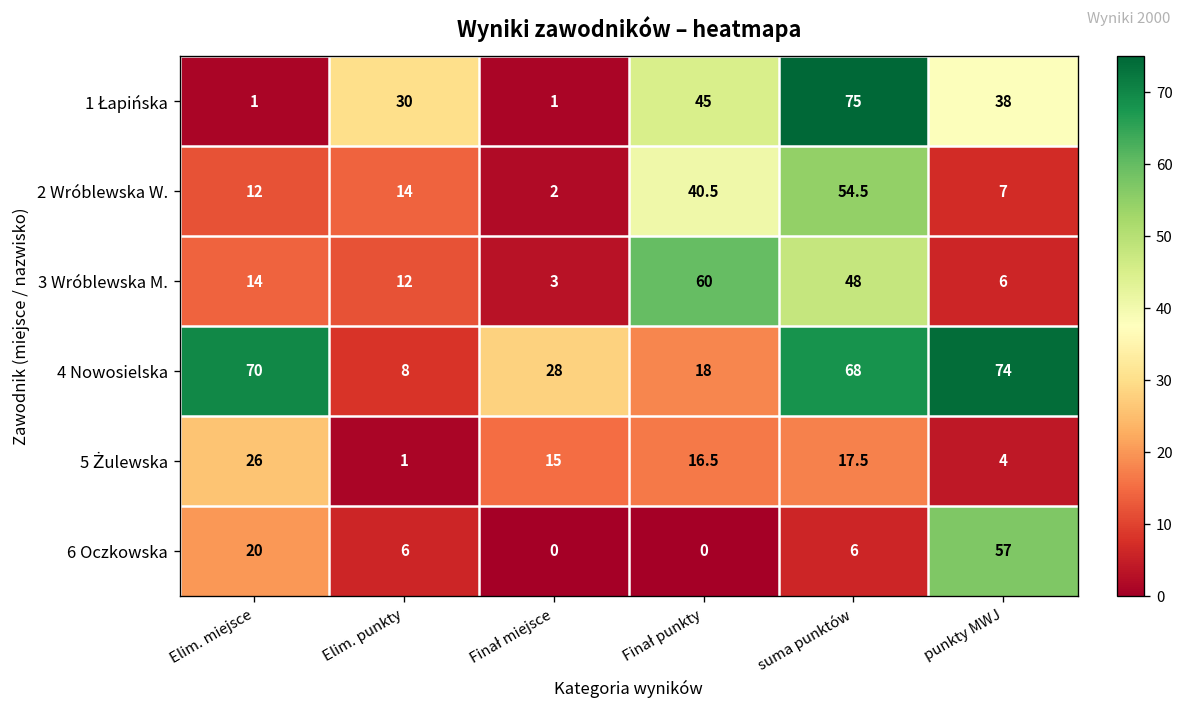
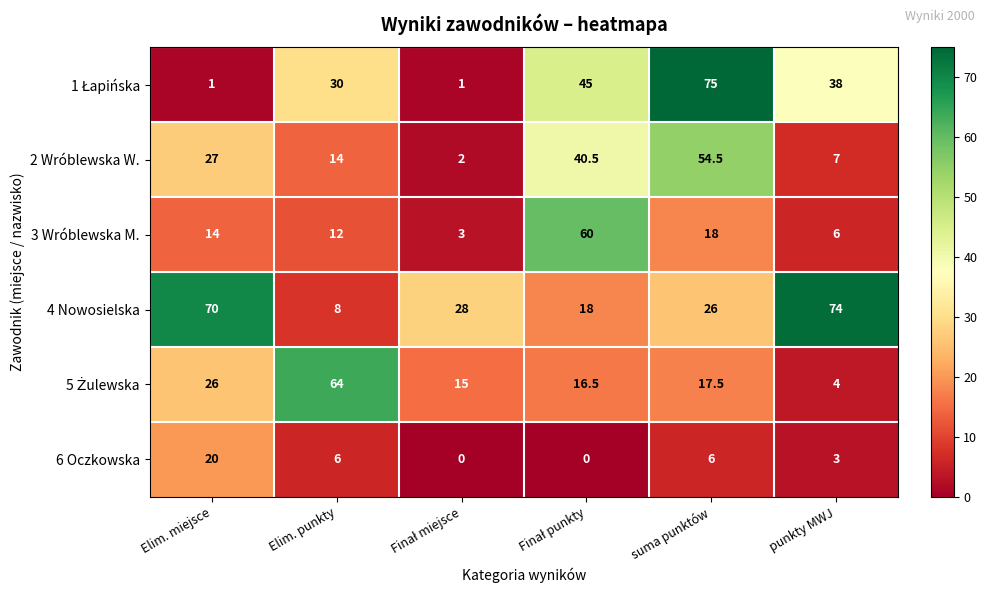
  {
    "1 Łapińska": {
      "Elim. miejsce": 1,
      "Elim. punkty": 30,
      "Finał miejsce": 1,
      "Finał punkty": 45,
      "suma punktów": 75,
      "punkty MWJ": 38
    },
    "2 Wróblewska W.": {
-     "Elim. miejsce": 12,
+     "Elim. miejsce": 27,
      "Elim. punkty": 14,
      "Finał miejsce": 2,
      "Finał punkty": 40.5,
      "suma punktów": 54.5,
      "punkty MWJ": 7
    },
    "3 Wróblewska M.": {
      "Elim. miejsce": 14,
      "Elim. punkty": 12,
      "Finał miejsce": 3,
      "Finał punkty": 60,
-     "suma punktów": 48,
+     "suma punktów": 18,
      "punkty MWJ": 6
    },
    "4 Nowosielska": {
      "Elim. miejsce": 70,
      "Elim. punkty": 8,
      "Finał miejsce": 28,
      "Finał punkty": 18,
-     "suma punktów": 68,
+     "suma punktów": 26,
      "punkty MWJ": 74
    },
    "5 Żulewska": {
      "Elim. miejsce": 26,
-     "Elim. punkty": 1,
+     "Elim. punkty": 64,
      "Finał miejsce": 15,
      "Finał punkty": 16.5,
      "suma punktów": 17.5,
      "punkty MWJ": 4
    },
    "6 Oczkowska": {
      "Elim. miejsce": 20,
      "Elim. punkty": 6,
      "Finał miejsce": 0,
      "Finał punkty": 0,
      "suma punktów": 6,
-     "punkty MWJ": 57
+     "punkty MWJ": 3
    }
  }
